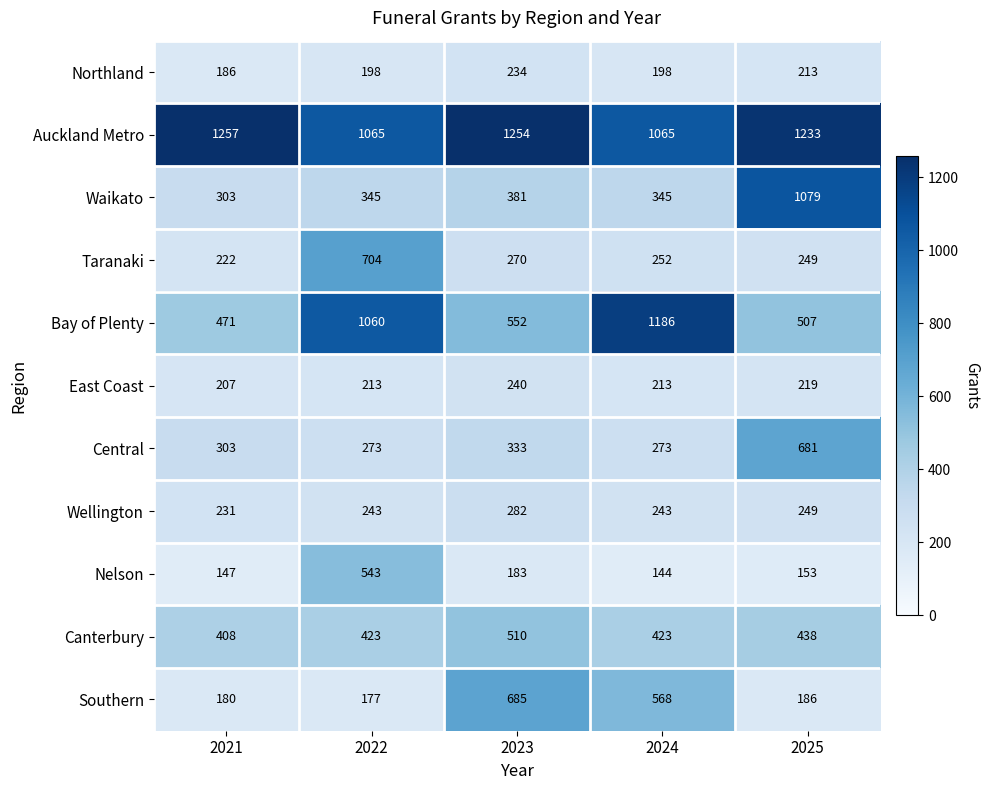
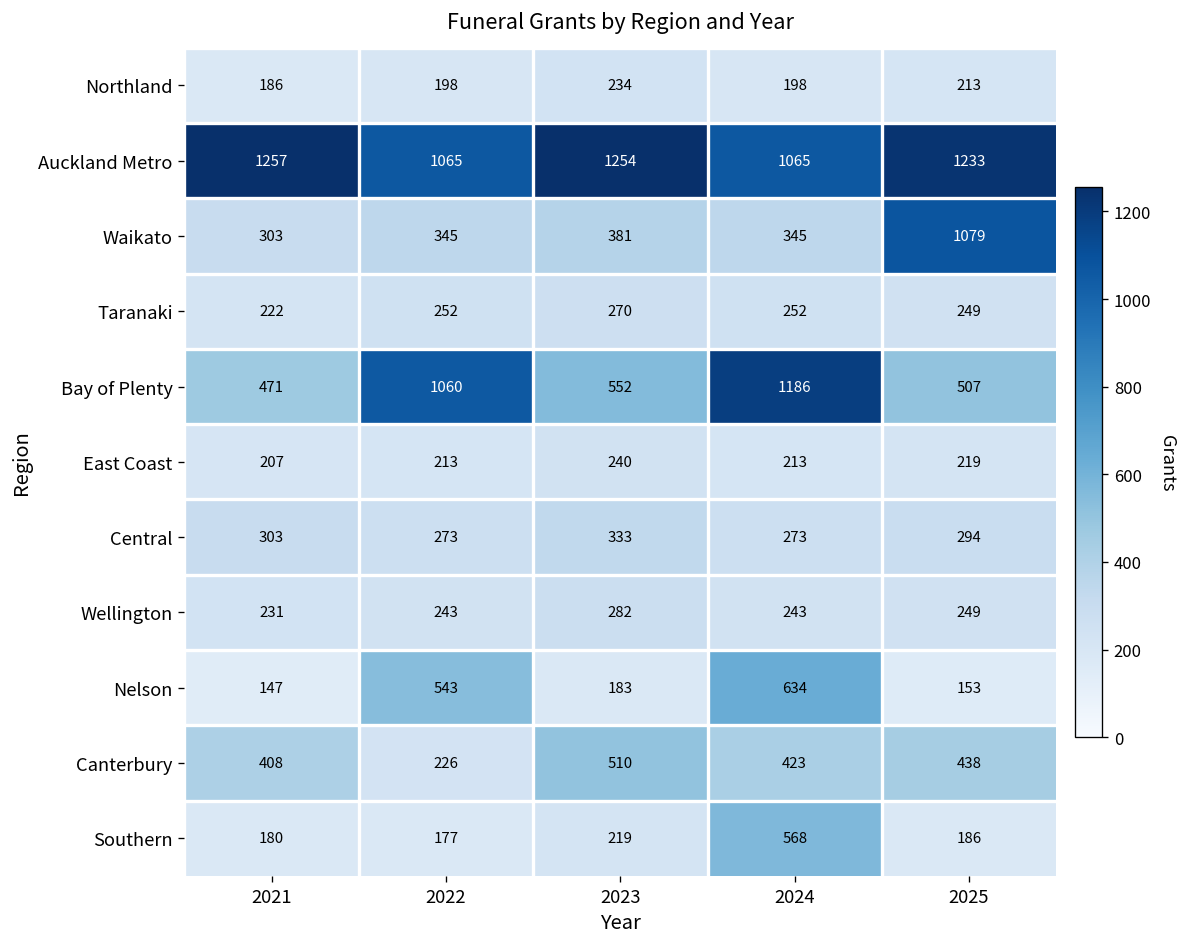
  {
    "Northland": {
      "2021": 186,
      "2022": 198,
      "2023": 234,
      "2024": 198,
      "2025": 213
    },
    "Auckland Metro": {
      "2021": 1257,
      "2022": 1065,
      "2023": 1254,
      "2024": 1065,
      "2025": 1233
    },
    "Waikato": {
      "2021": 303,
      "2022": 345,
      "2023": 381,
      "2024": 345,
      "2025": 1079
    },
    "Taranaki": {
      "2021": 222,
-     "2022": 704,
+     "2022": 252,
      "2023": 270,
      "2024": 252,
      "2025": 249
    },
    "Bay of Plenty": {
      "2021": 471,
      "2022": 1060,
      "2023": 552,
      "2024": 1186,
      "2025": 507
    },
    "East Coast": {
      "2021": 207,
      "2022": 213,
      "2023": 240,
      "2024": 213,
      "2025": 219
    },
    "Central": {
      "2021": 303,
      "2022": 273,
      "2023": 333,
      "2024": 273,
-     "2025": 681
+     "2025": 294
    },
    "Wellington": {
      "2021": 231,
      "2022": 243,
      "2023": 282,
      "2024": 243,
      "2025": 249
    },
    "Nelson": {
      "2021": 147,
      "2022": 543,
      "2023": 183,
-     "2024": 144,
+     "2024": 634,
      "2025": 153
    },
    "Canterbury": {
      "2021": 408,
-     "2022": 423,
+     "2022": 226,
      "2023": 510,
      "2024": 423,
      "2025": 438
    },
    "Southern": {
      "2021": 180,
      "2022": 177,
-     "2023": 685,
+     "2023": 219,
      "2024": 568,
      "2025": 186
    }
  }
